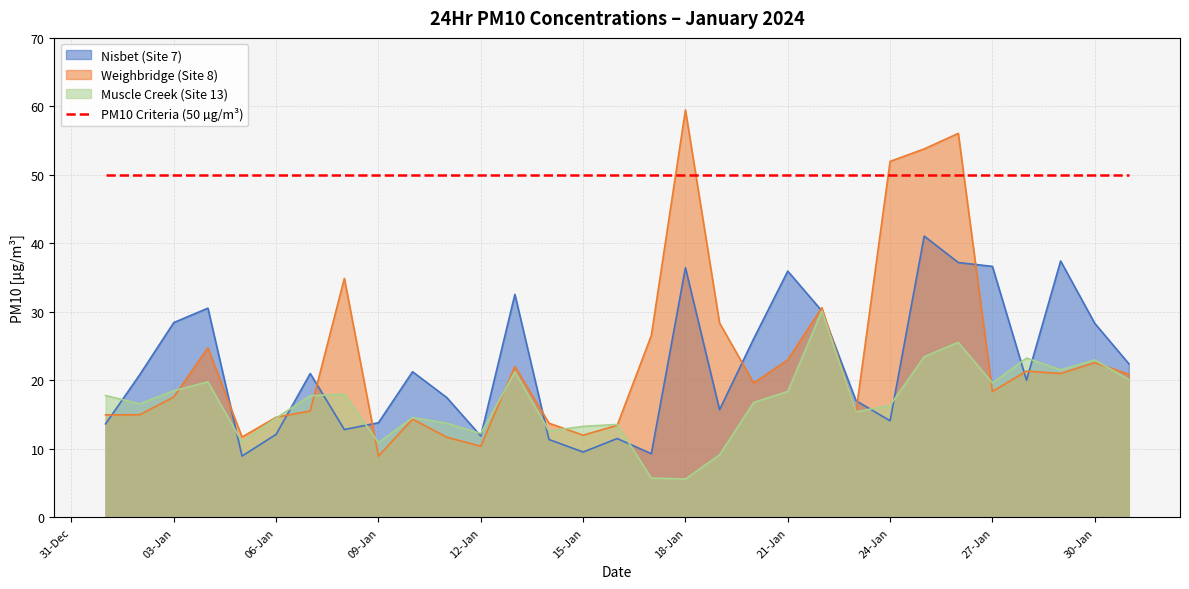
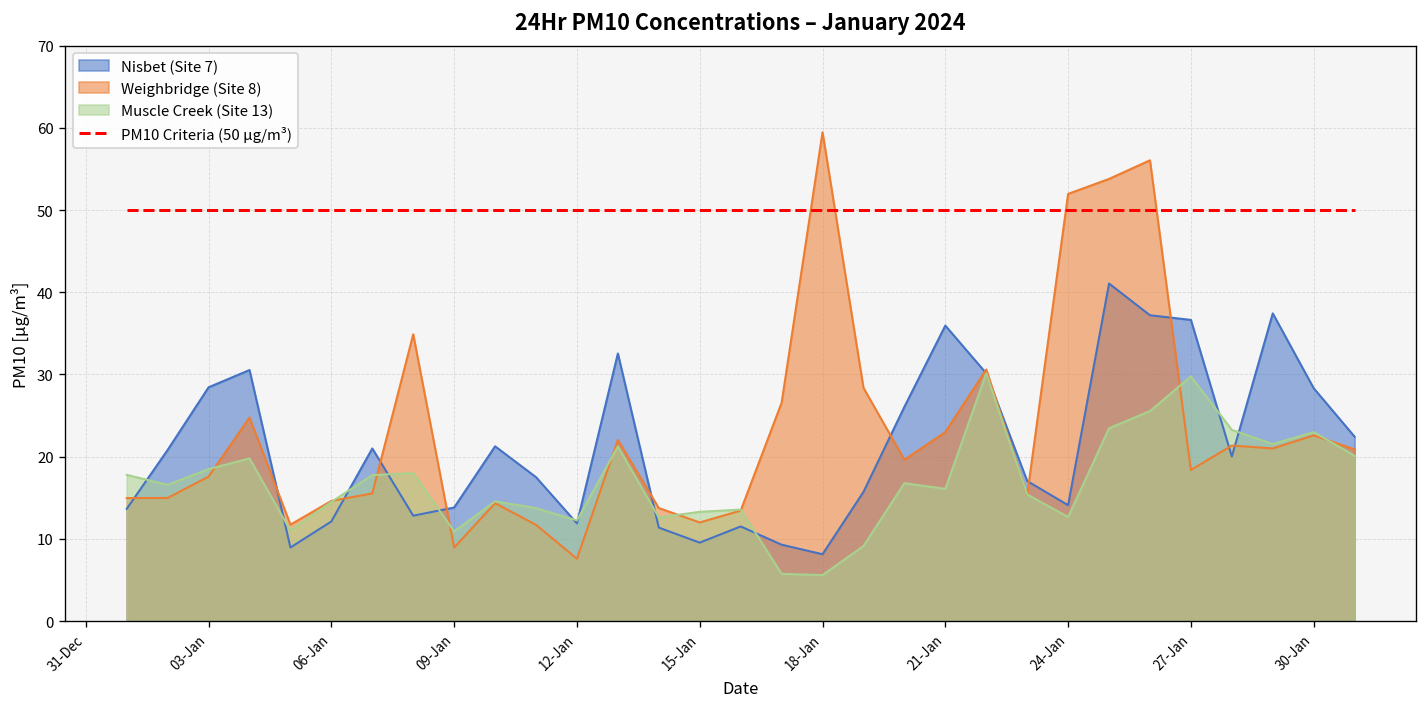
  {
    "Nisbet (Site 7)": {
      "03-Jan": 28,
      "06-Jan": 12,
      "09-Jan": 14,
      "15-Jan": 10,
-     "18-Jan": 36,
+     "18-Jan": 8,
      "21-Jan": 36,
      "24-Jan": 14,
      "27-Jan": 37,
      "30-Jan": 28
    },
    "Weighbridge (Site 8)": {
      "03-Jan": 18,
      "09-Jan": 9,
-     "12-Jan": 10,
+     "12-Jan": 8,
      "15-Jan": 12,
      "18-Jan": 59,
      "21-Jan": 23,
      "24-Jan": 52,
      "27-Jan": 18,
      "30-Jan": 23
    },
    "Muscle Creek (Site 13)": {
      "03-Jan": 18,
      "09-Jan": 11,
      "15-Jan": 13,
      "18-Jan": 6,
-     "21-Jan": 18,
-     "24-Jan": 16,
-     "27-Jan": 20,
+     "21-Jan": 16,
+     "24-Jan": 13,
+     "27-Jan": 30,
      "30-Jan": 23
    },
    "PM10 Criteria (50 µg/m³)": {
      "03-Jan": 50,
      "06-Jan": 50,
      "09-Jan": 50,
      "12-Jan": 50,
      "15-Jan": 50,
      "18-Jan": 50,
      "21-Jan": 50,
      "24-Jan": 50,
      "27-Jan": 50,
      "30-Jan": 50
    }
  }
